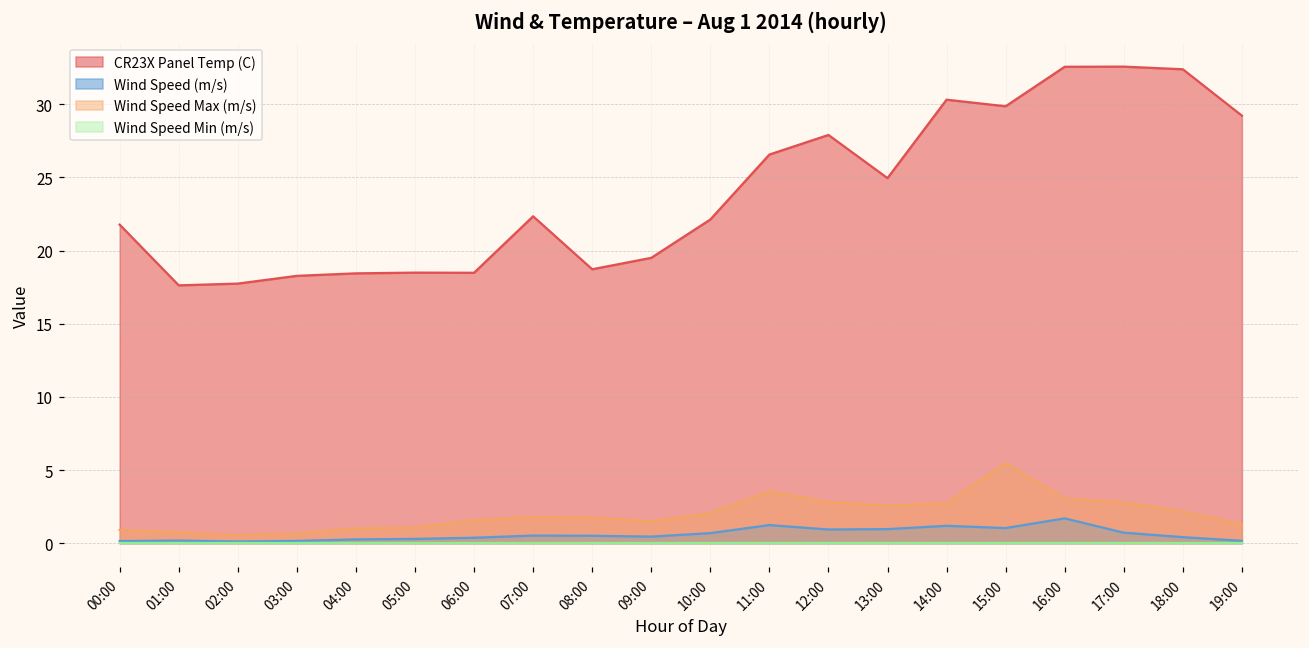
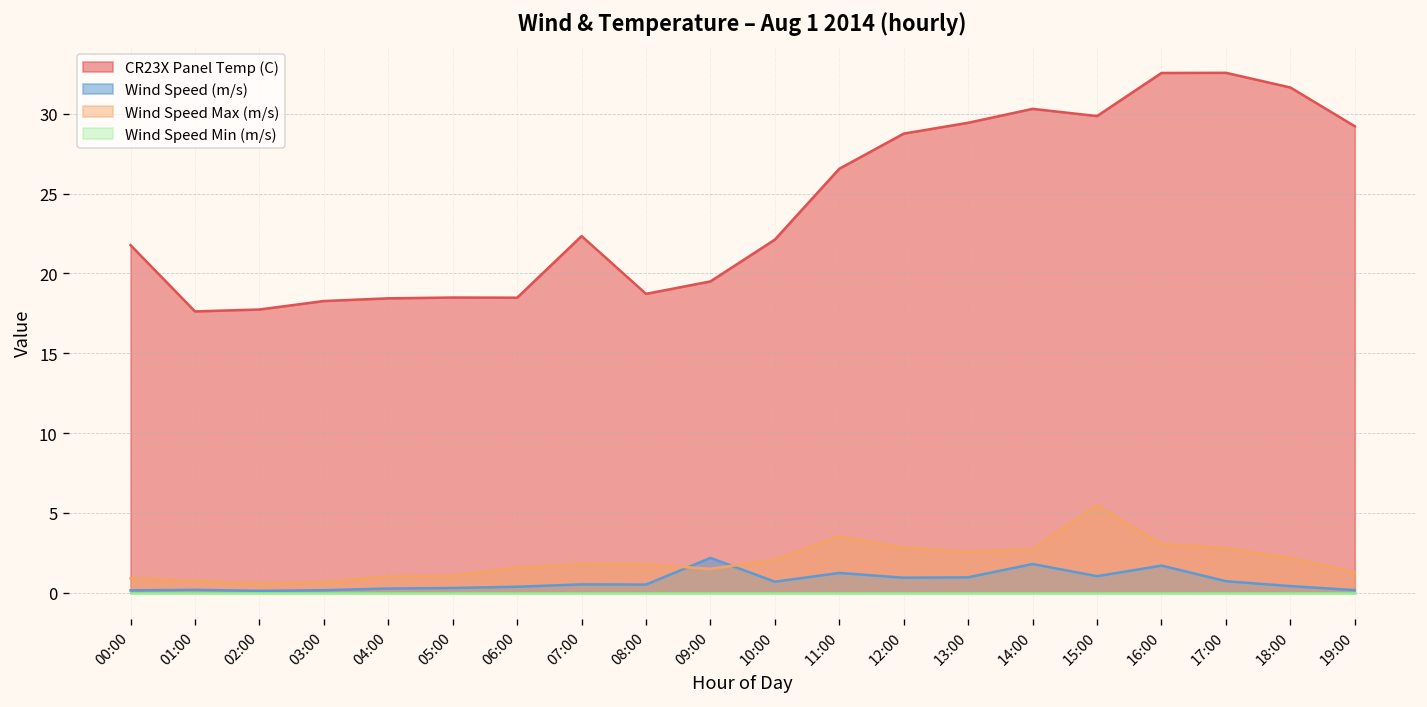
  {
    "CR23X Panel Temp (C)": {
      "00:00": 21.8,
      "01:00": 17.6,
      "02:00": 17.7,
      "03:00": 18.3,
      "04:00": 18.4,
      "05:00": 18.5,
      "06:00": 18.5,
      "07:00": 22.3,
      "08:00": 18.7,
      "09:00": 19.5,
      "10:00": 22.1,
      "11:00": 26.6,
-     "12:00": 27.9,
-     "13:00": 25.0,
+     "12:00": 28.8,
+     "13:00": 29.4,
      "14:00": 30.3,
      "15:00": 29.9,
      "16:00": 32.6,
      "17:00": 32.6,
-     "18:00": 32.4,
+     "18:00": 31.7,
      "19:00": 29.2
    },
    "Wind Speed (m/s)": {
      "04:00": 0.3,
      "05:00": 0.3,
      "06:00": 0.4,
      "07:00": 0.5,
      "08:00": 0.5,
-     "09:00": 0.4,
+     "09:00": 2.2,
      "10:00": 0.7,
      "11:00": 1.2,
      "12:00": 0.9,
      "13:00": 1.0,
-     "14:00": 1.2,
+     "14:00": 1.8,
      "15:00": 1.0,
      "16:00": 1.7,
      "17:00": 0.7,
      "18:00": 0.4
    },
    "Wind Speed Max (m/s)": {
      "00:00": 0.9,
      "01:00": 0.7,
      "02:00": 0.5,
      "03:00": 0.7,
      "04:00": 1.0,
      "05:00": 1.1,
      "06:00": 1.6,
      "07:00": 1.8,
      "08:00": 1.8,
      "09:00": 1.5,
      "10:00": 2.1,
      "11:00": 3.5,
      "12:00": 2.8,
      "13:00": 2.6,
      "14:00": 2.7,
      "15:00": 5.5,
      "16:00": 3.0,
      "17:00": 2.8,
      "18:00": 2.2,
      "19:00": 1.3
    },
    "Wind Speed Min (m/s)": {
      "04:00": 0.0,
      "05:00": 0.0,
      "06:00": 0.0,
      "07:00": 0.0,
      "08:00": 0.0,
      "09:00": 0.0,
      "10:00": 0.0,
      "11:00": 0.0,
      "12:00": 0.0,
      "13:00": 0.0,
      "14:00": 0.0,
      "15:00": 0.0,
      "16:00": 0.0,
      "17:00": 0.0,
      "18:00": 0.0
    }
  }
